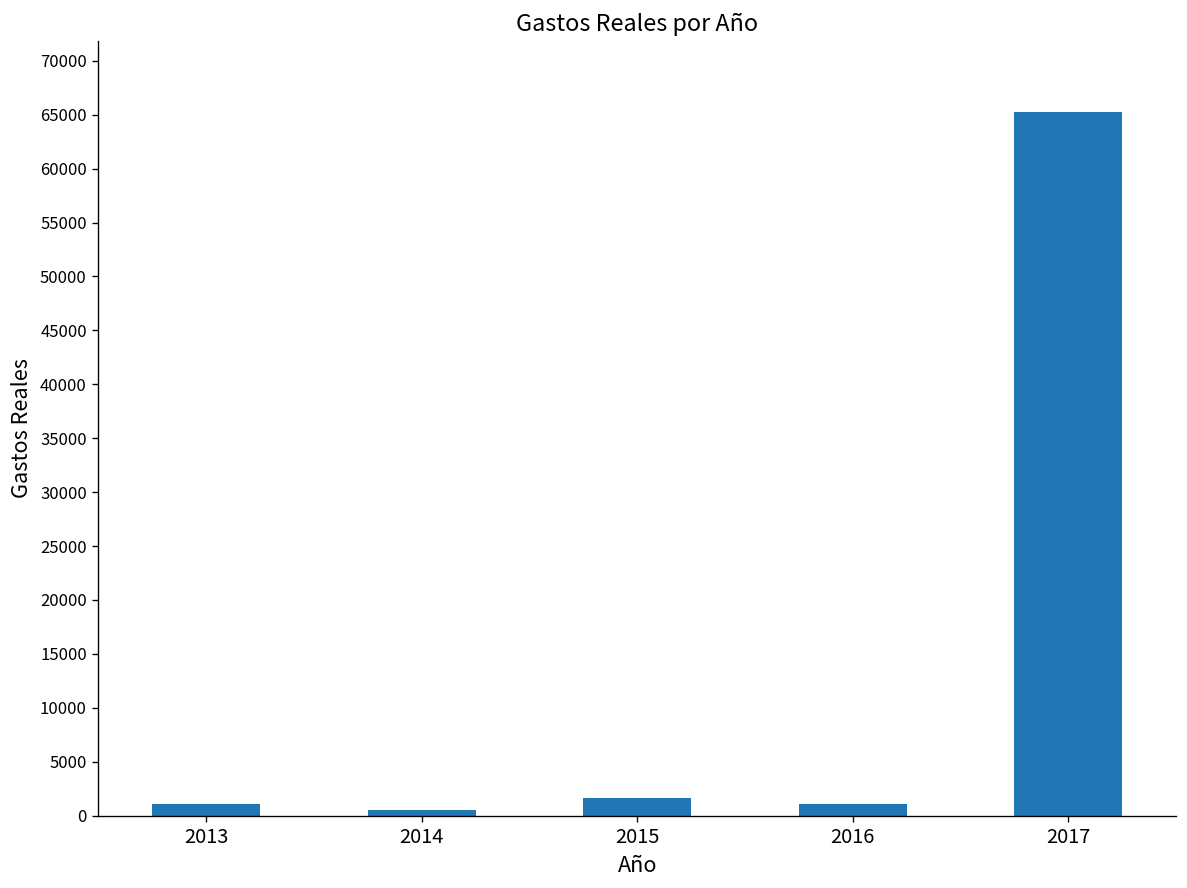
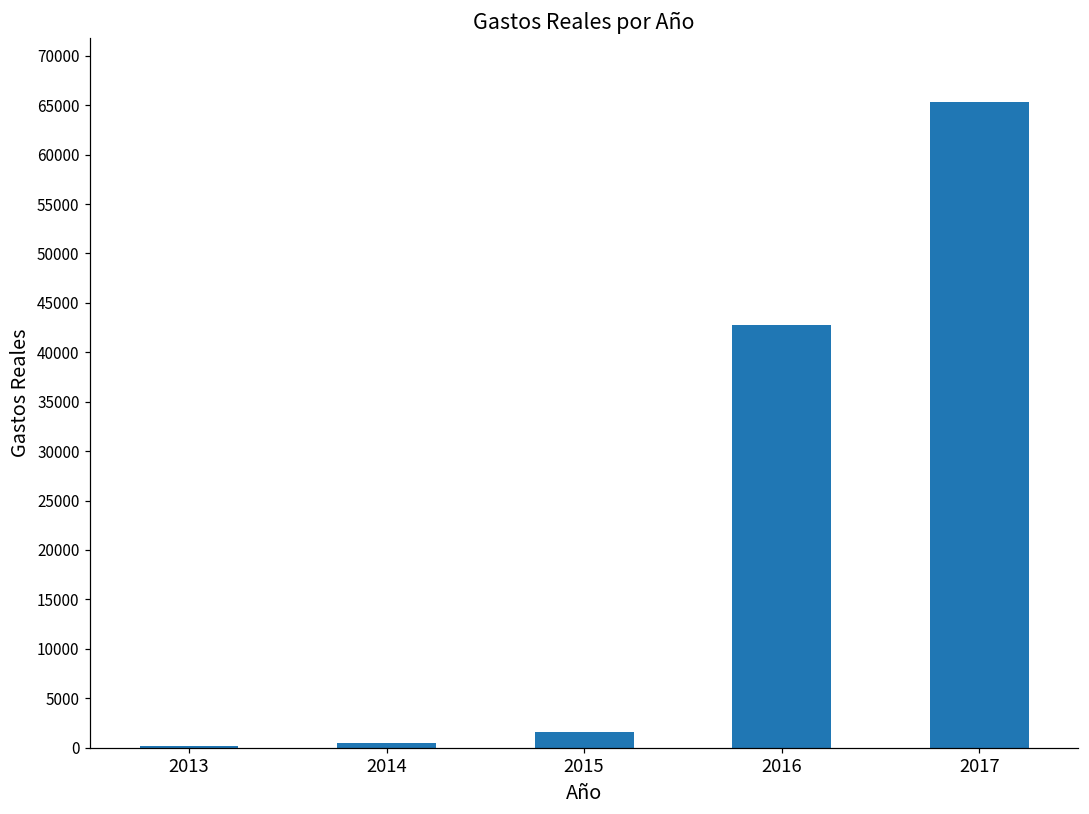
  {
-   "2013": 1000,
+   "2013": 0,
    "2014": 1000,
    "2015": 2000,
-   "2016": 1000,
+   "2016": 43000,
    "2017": 65000
  }
